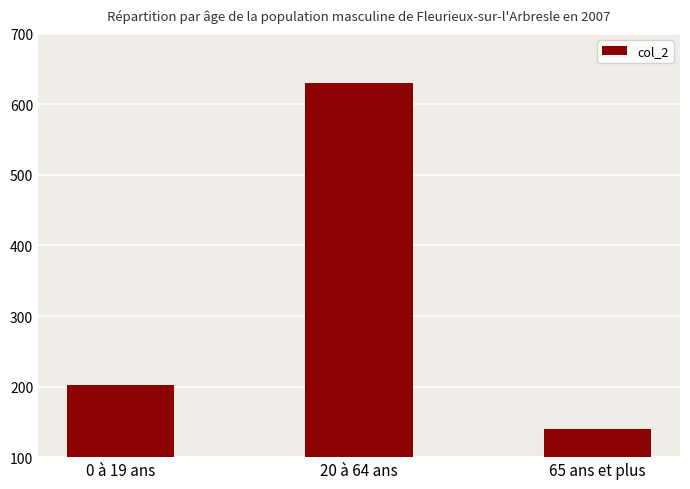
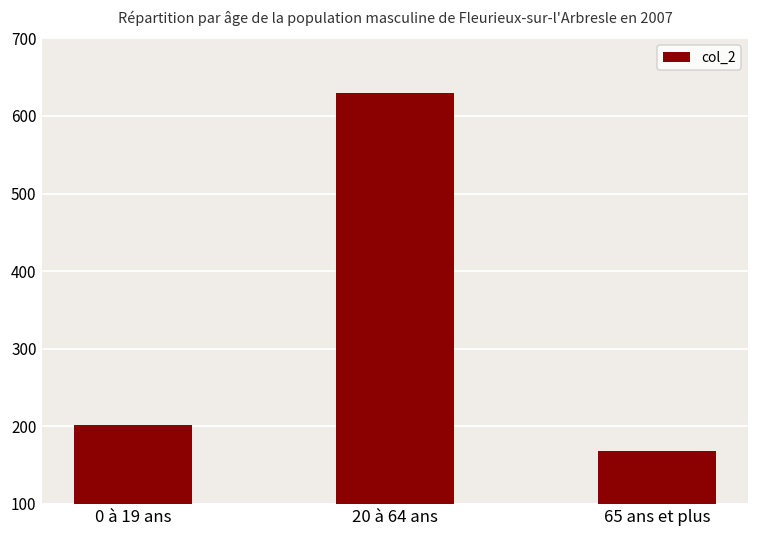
  {
    "0 à 19 ans": 200,
    "20 à 64 ans": 630,
-   "65 ans et plus": 140
+   "65 ans et plus": 170
  }
